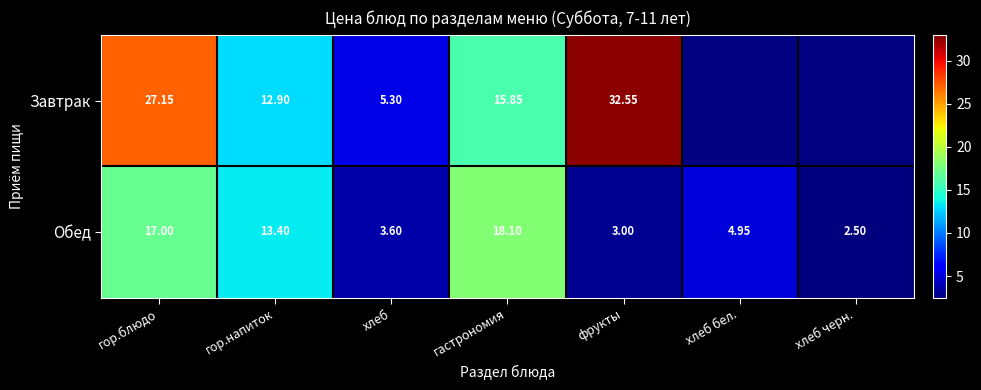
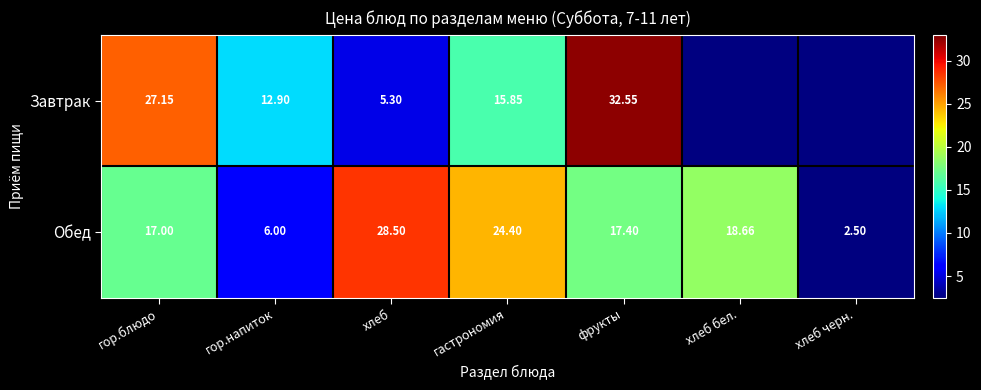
  {
    "Завтрак": {
      "гор.блюдо": 27.15,
      "гор.напиток": 12.90,
      "хлеб": 5.30,
      "гастрономия": 15.85,
      "фрукты": 32.55
    },
    "Обед": {
      "гор.блюдо": 17.00,
-     "гор.напиток": 13.40,
-     "хлеб": 3.60,
-     "гастрономия": 18.10,
-     "фрукты": 3.00,
-     "хлеб бел.": 4.95,
+     "гор.напиток": 6.00,
+     "хлеб": 28.50,
+     "гастрономия": 24.40,
+     "фрукты": 17.40,
+     "хлеб бел.": 18.66,
      "хлеб черн.": 2.50
    }
  }
